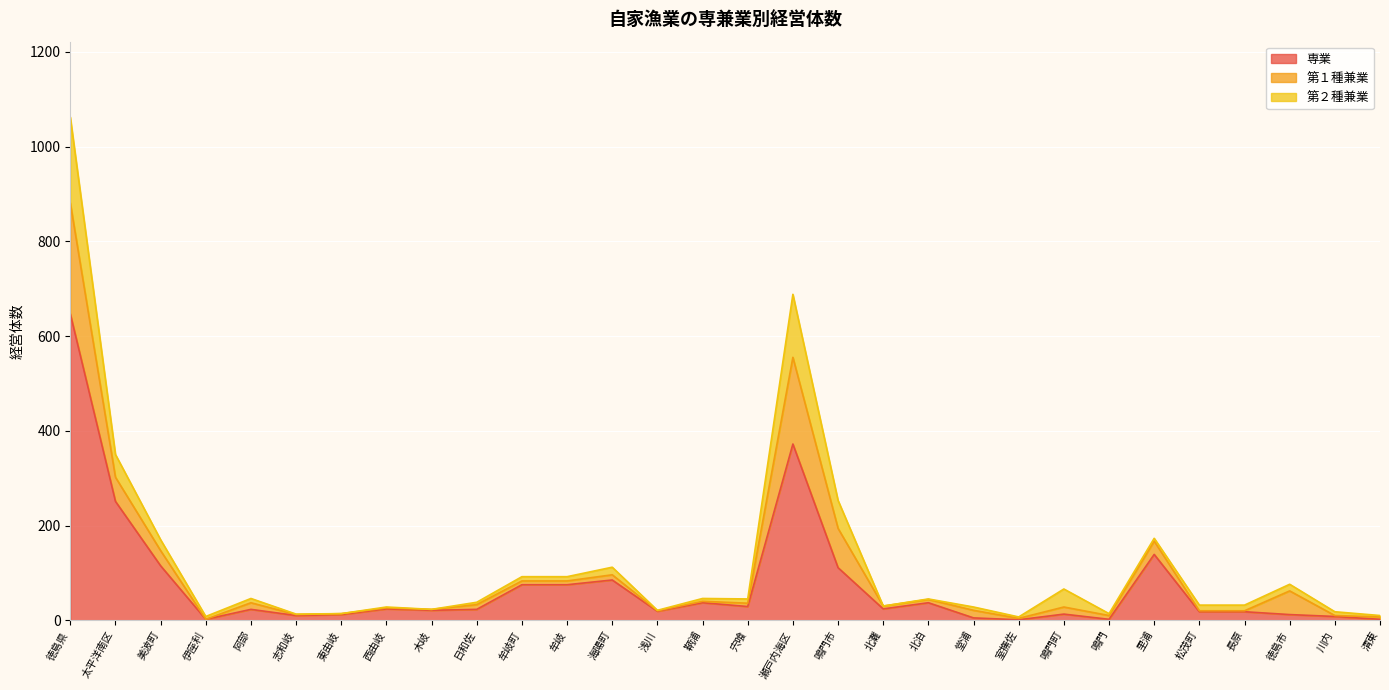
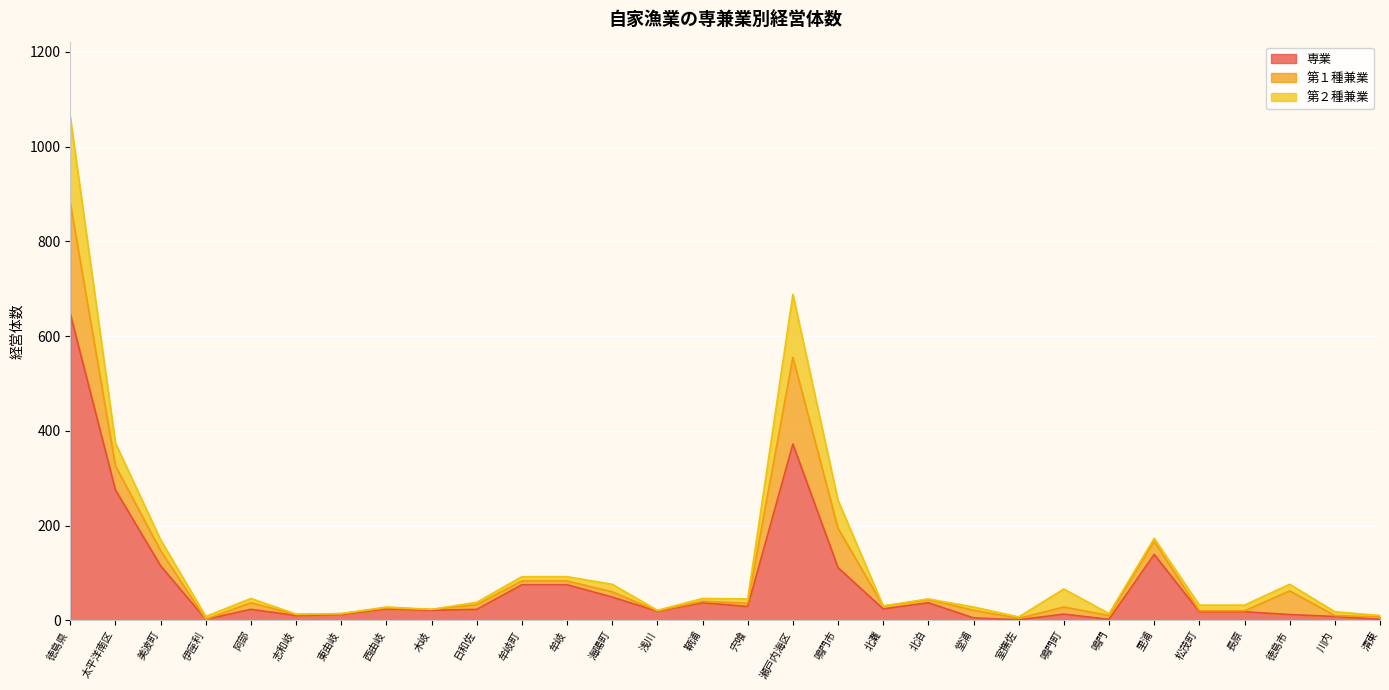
  {
    "専業": {
      "徳島県": 650,
-     "太平洋南区": 250,
+     "太平洋南区": 280,
      "美波町": 120,
      "阿部": 20,
      "日和佐": 20,
      "牟岐町": 80,
      "牟岐": 80,
-     "海陽町": 90,
+     "海陽町": 50,
      "宍喰": 30,
      "瀬戸内海区": 370,
      "鳴門市": 110,
      "北灘": 20,
      "北泊": 40,
      "堂浦": 10,
      "鳴門町": 10,
      "鳴門": 0,
      "里浦": 140,
      "徳島市": 10
    }
  }
